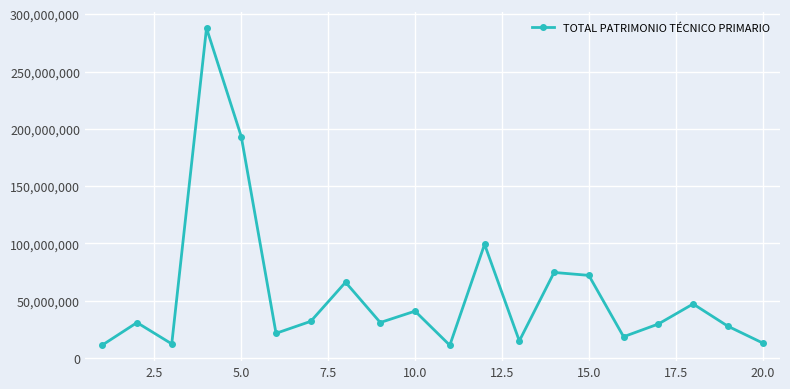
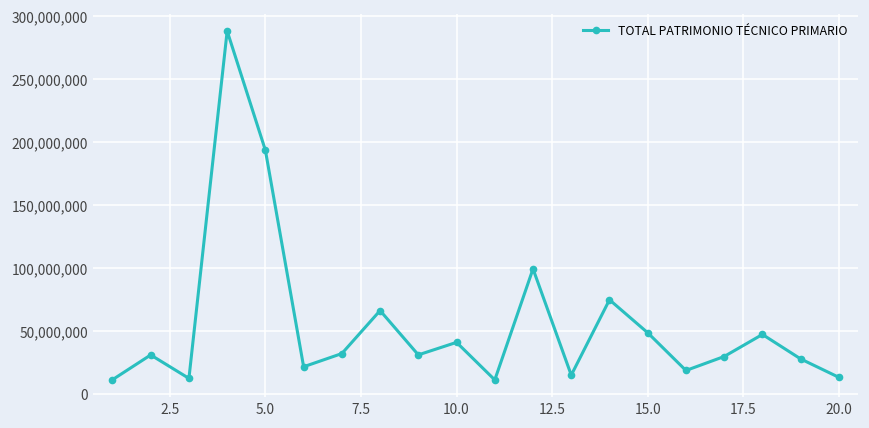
  {
    "5.0": "193,000,000",
    "10.0": "41,000,000",
-   "15.0": "72,000,000",
+   "15.0": "48,000,000",
    "20.0": "13,000,000"
  }
